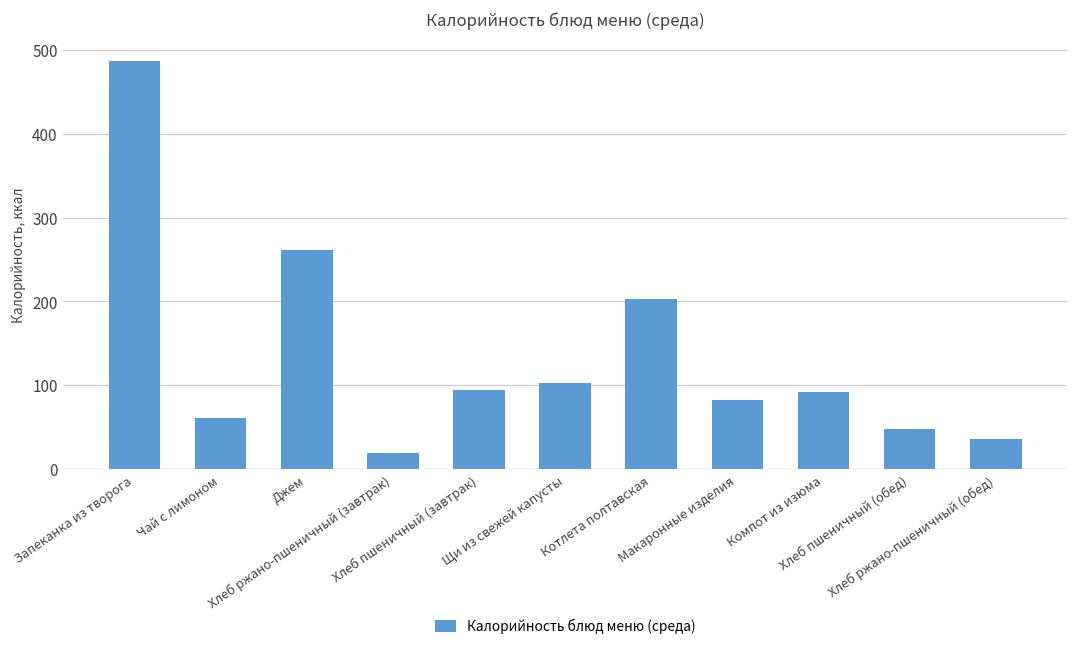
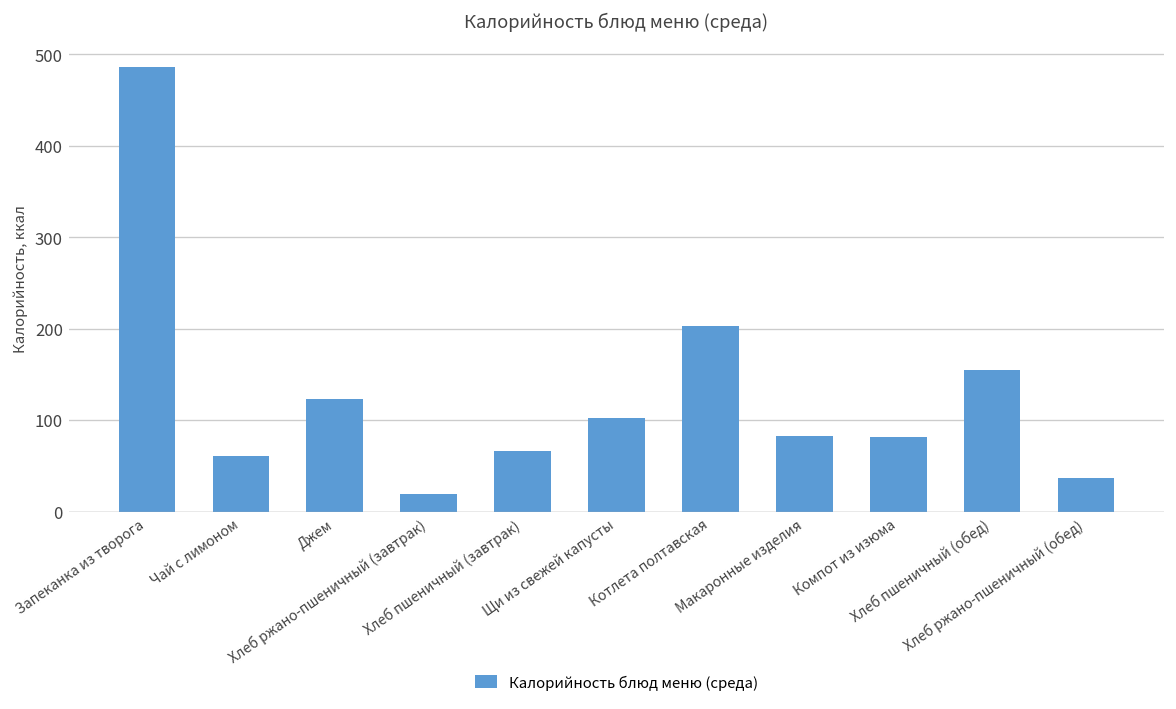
  {
    "Запеканка из творога": 490,
    "Чай с лимоном": 60,
-   "Джем": 260,
+   "Джем": 120,
    "Хлеб ржано-пшеничный (завтрак)": 20,
-   "Хлеб пшеничный (завтрак)": 90,
+   "Хлеб пшеничный (завтрак)": 70,
    "Щи из свежей капусты": 100,
    "Котлета полтавская": 200,
    "Макаронные изделия": 80,
-   "Компот из изюма": 90,
-   "Хлеб пшеничный (обед)": 50,
+   "Компот из изюма": 80,
+   "Хлеб пшеничный (обед)": 150,
    "Хлеб ржано-пшеничный (обед)": 40
  }
